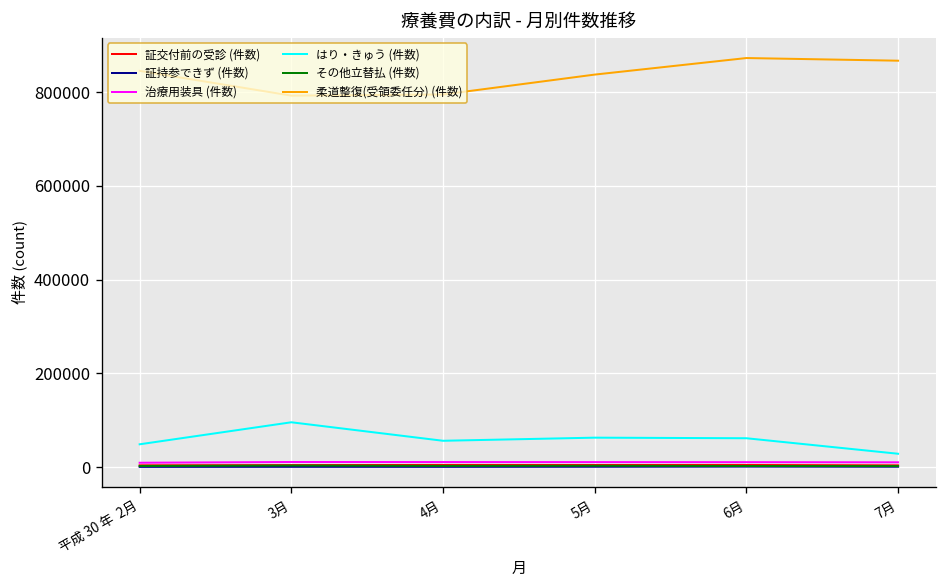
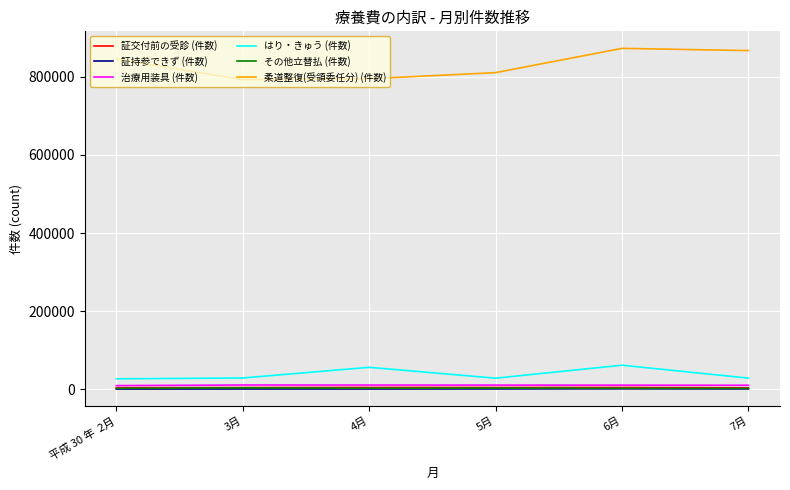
  {
    "治療用装具 (件数)": {
      "3月": 10000
    },
    "はり・きゅう (件数)": {
-     "平成 30 年 2月": 50000,
-     "3月": 100000,
+     "平成 30 年 2月": 30000,
+     "3月": 30000,
      "4月": 60000,
-     "5月": 60000,
+     "5月": 30000,
      "6月": 60000,
      "7月": 30000
    },
    "柔道整復(受領委任分) (件数)": {
-     "5月": 840000,
+     "5月": 810000,
      "6月": 870000,
      "7月": 870000
    }
  }
